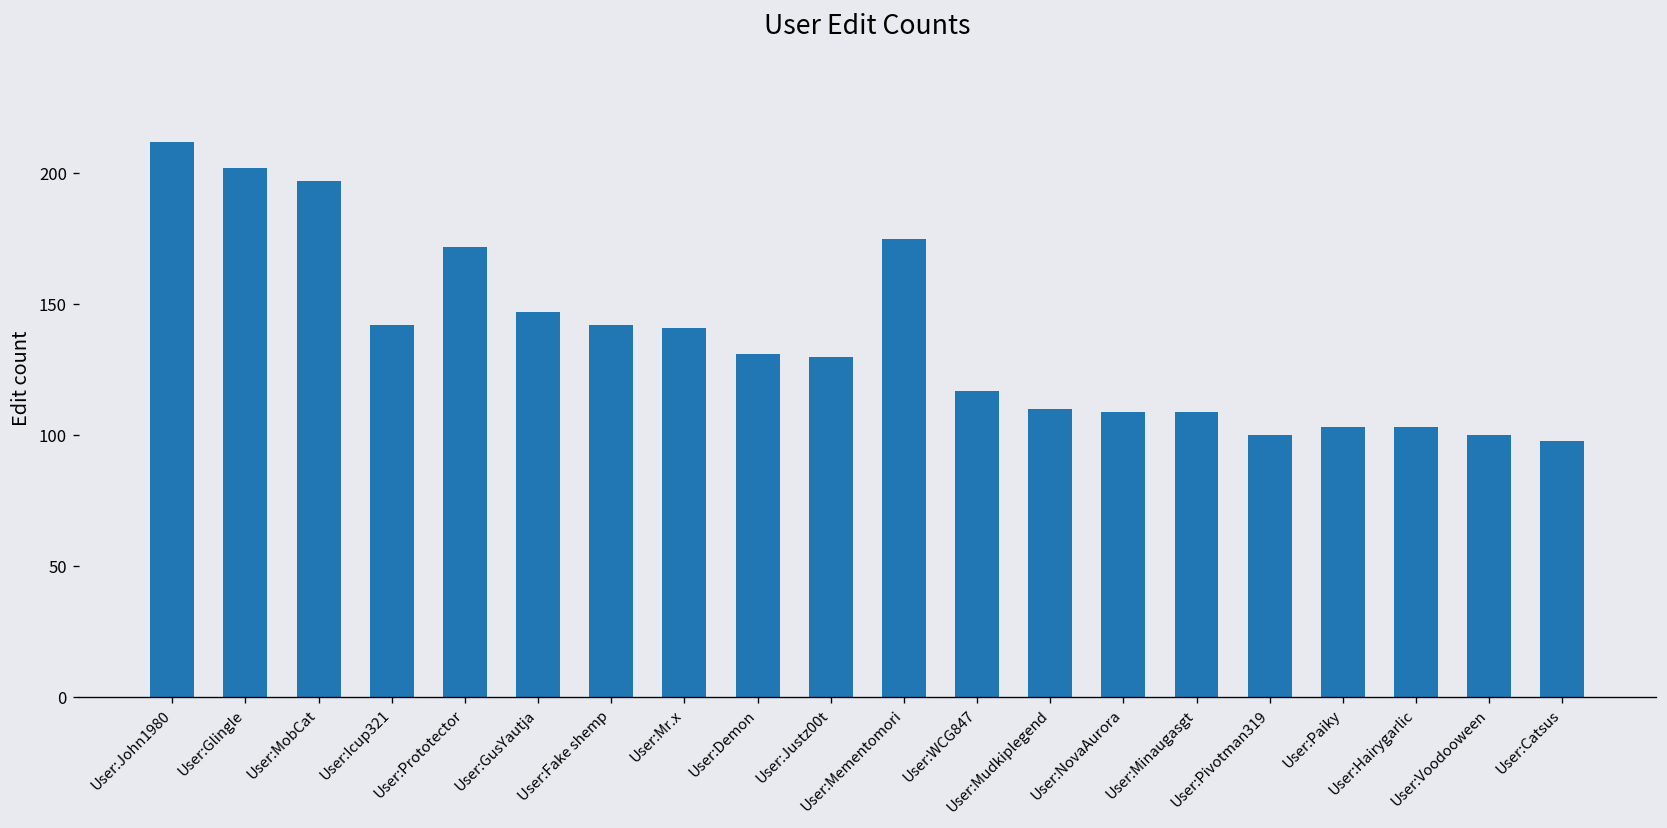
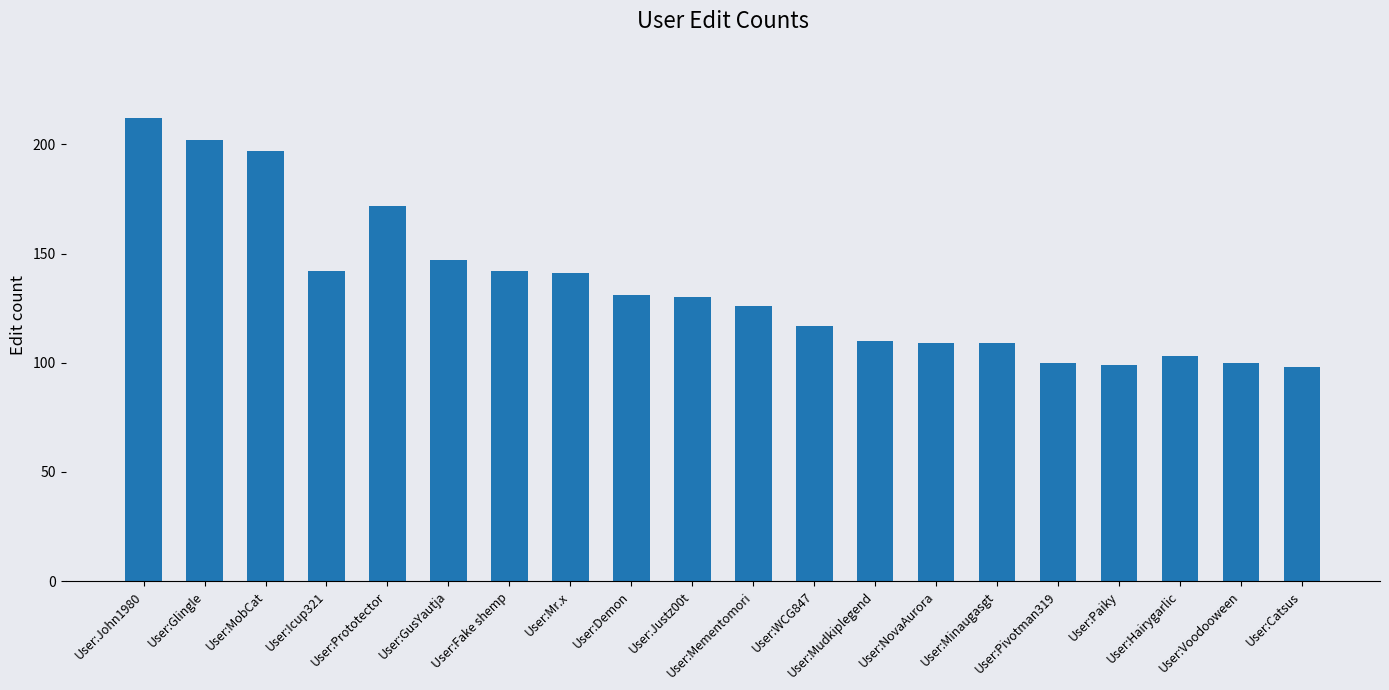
  {
    "User:John1980": 212,
    "User:Glingle": 202,
    "User:MobCat": 197,
    "User:Icup321": 142,
    "User:Prototector": 172,
    "User:GusYautja": 147,
    "User:Fake shemp": 142,
    "User:Mr.x": 141,
    "User:Demon": 131,
    "User:Justz00t": 130,
-   "User:Mementomori": 175,
+   "User:Mementomori": 126,
    "User:WCG847": 117,
    "User:Mudkiplegend": 110,
    "User:NovaAurora": 109,
    "User:Minaugasgt": 109,
    "User:Pivotman319": 100,
-   "User:Paiky": 103,
+   "User:Paiky": 99,
    "User:Hairygarlic": 103,
    "User:Voodooween": 100,
    "User:Catsus": 98
  }
